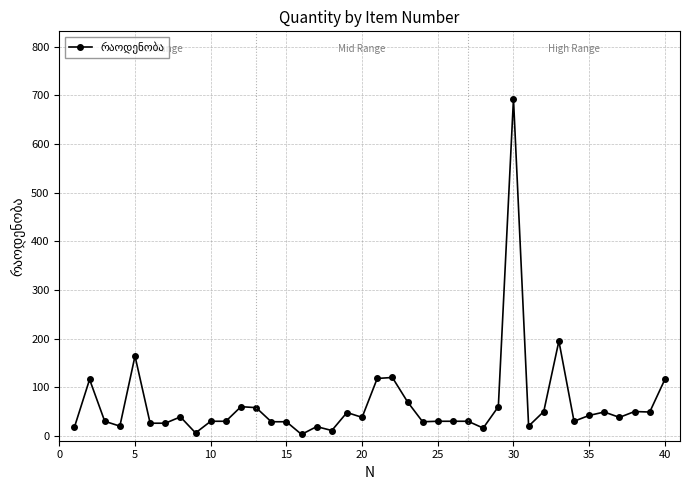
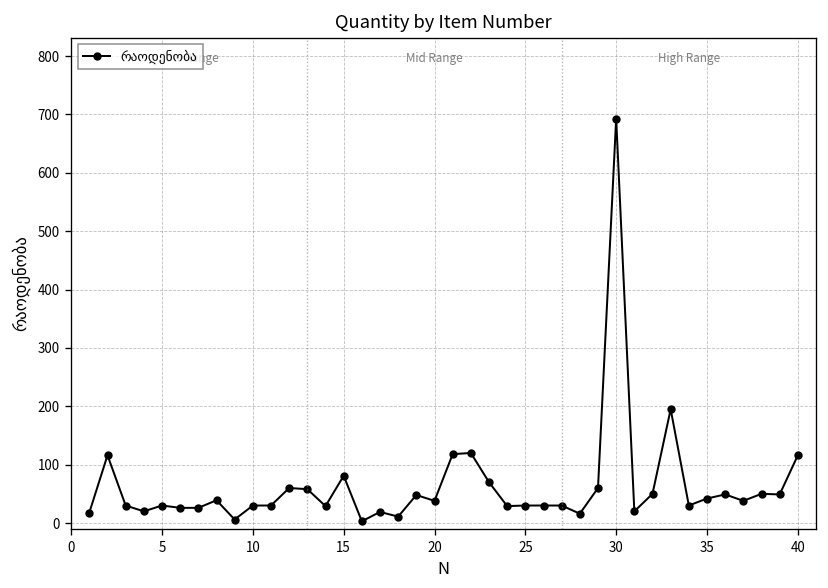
  {
-   "5": 160,
+   "5": 30,
    "10": 30,
-   "15": 30,
+   "15": 80,
    "20": 40,
    "25": 30,
    "30": 690,
    "35": 40,
    "40": 120
  }
